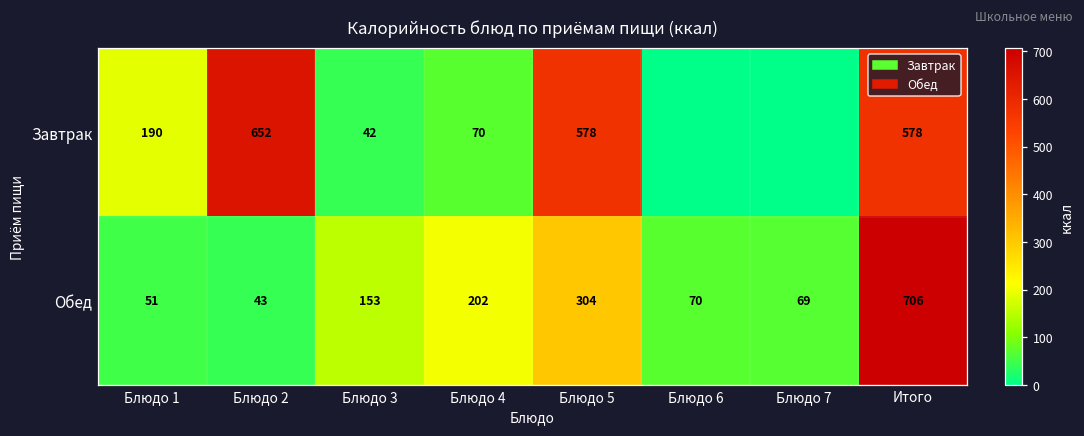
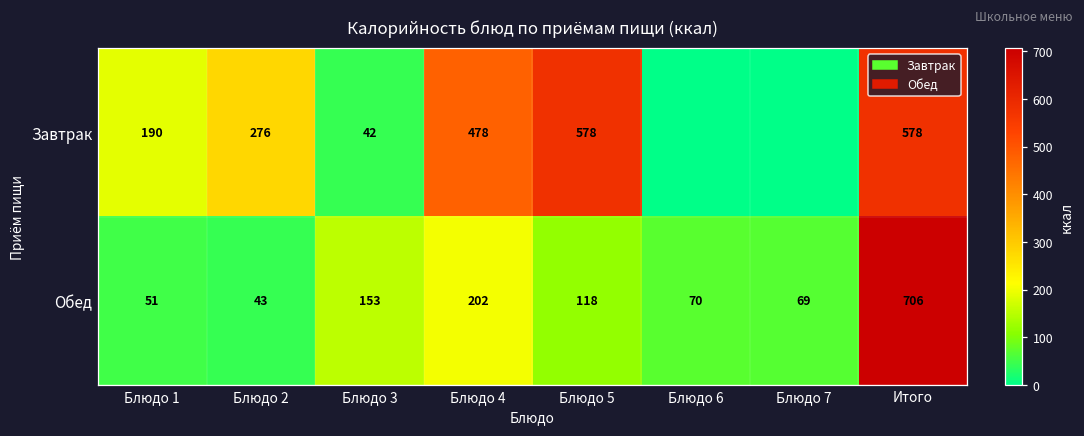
  {
    "Завтрак": {
      "Блюдо 1": 190,
-     "Блюдо 2": 652,
+     "Блюдо 2": 276,
      "Блюдо 3": 42,
-     "Блюдо 4": 70,
+     "Блюдо 4": 478,
      "Блюдо 5": 578,
      "Итого": 578
    },
    "Обед": {
      "Блюдо 1": 51,
      "Блюдо 2": 43,
      "Блюдо 3": 153,
      "Блюдо 4": 202,
-     "Блюдо 5": 304,
+     "Блюдо 5": 118,
      "Блюдо 6": 70,
      "Блюдо 7": 69,
      "Итого": 706
    }
  }
